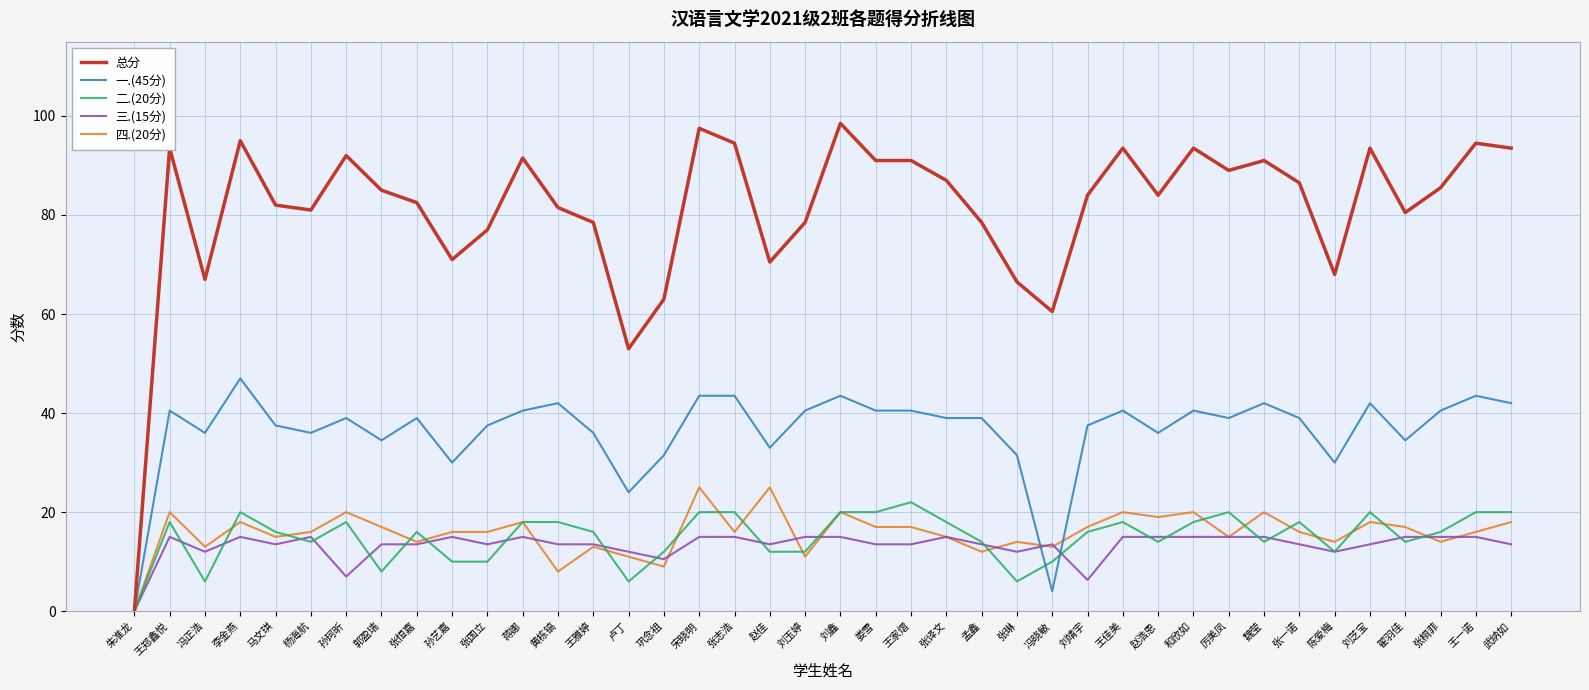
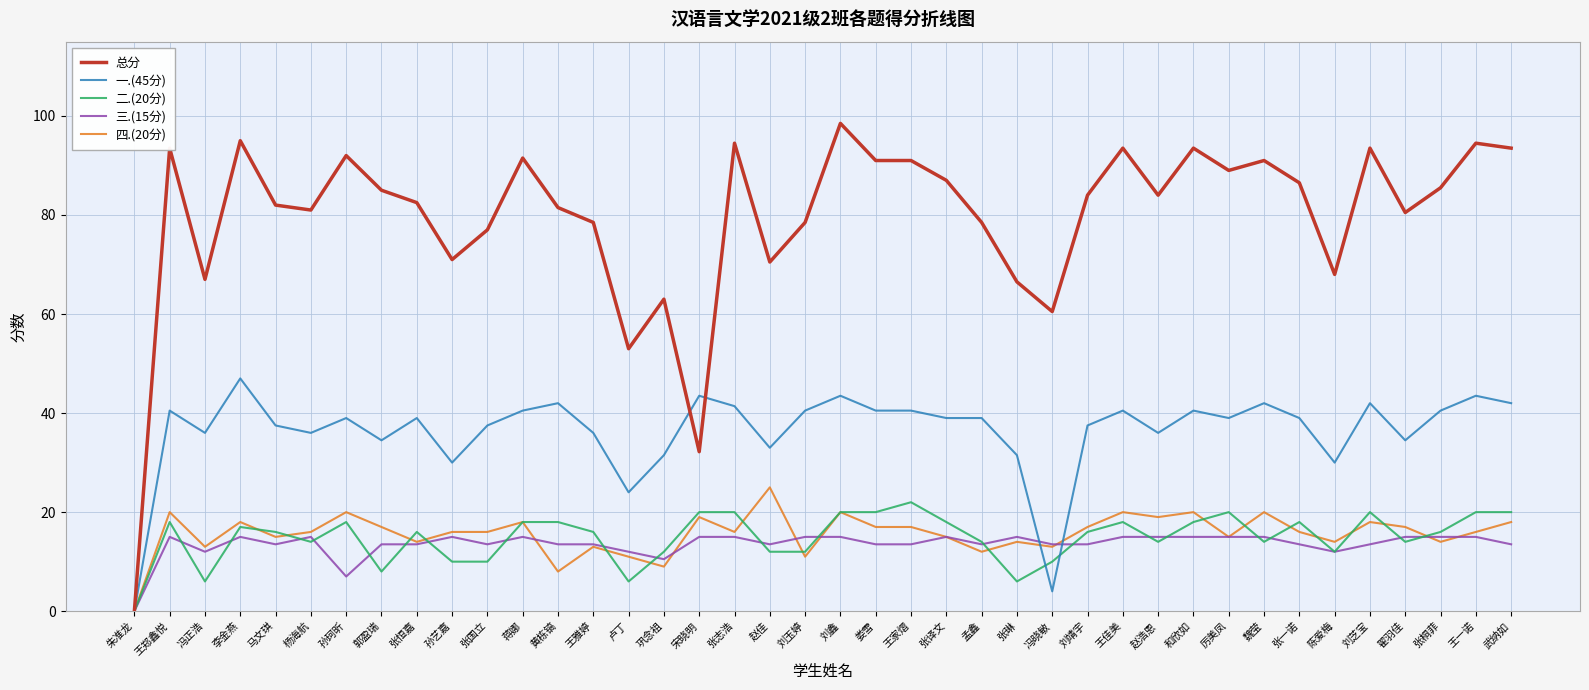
  {
    "总分": {
      "冯正浩": 67,
      "李金燕": 95,
      "马文琪": 82,
      "杨海航": 81,
      "孙珂昕": 92,
      "郭盈瑞": 85,
      "张恒嘉": 83,
      "孙艺嘉": 71,
      "张国立": 77,
      "蒋娜": 92,
      "黄栋镐": 82,
      "王雅婷": 79,
      "卢丁": 53,
      "巩念祖": 63,
-     "宋晓明": 98,
+     "宋晓明": 32,
      "张志浩": 95,
      "赵佳": 71,
      "刘玉婷": 79,
      "刘鑫": 99,
      "娄雪": 91,
      "王家熠": 91,
      "张译文": 87,
      "孟鑫": 79,
      "张琳": 67,
      "冯晓敏": 61,
      "刘靖宇": 84,
      "王佳美": 94,
      "赵浩恩": 84,
      "和欣如": 94,
      "厉美凤": 89,
      "魏莹": 91,
      "张一诺": 87,
      "陈爱梅": 68,
      "刘芝宝": 94,
      "翟羽佳": 81,
      "张桐菲": 86,
      "王一诺": 95,
      "武纳如": 94
    },
    "一.(45分)": {
      "王郑鑫悦": 41,
      "冯正浩": 36,
      "李金燕": 47,
      "马文琪": 38,
      "杨海航": 36,
      "孙珂昕": 39,
      "郭盈瑞": 35,
      "张恒嘉": 39,
      "孙艺嘉": 30,
      "张国立": 38,
      "蒋娜": 41,
      "黄栋镐": 42,
      "王雅婷": 36,
      "卢丁": 24,
      "巩念祖": 32,
      "宋晓明": 44,
-     "张志浩": 44,
+     "张志浩": 41,
      "赵佳": 33,
      "刘玉婷": 41,
      "刘鑫": 44,
      "娄雪": 41,
      "王家熠": 41,
      "张译文": 39,
      "孟鑫": 39,
      "张琳": 32,
      "冯晓敏": 4,
      "刘靖宇": 38,
      "王佳美": 41,
      "赵浩恩": 36,
      "和欣如": 41,
      "厉美凤": 39,
      "魏莹": 42,
      "张一诺": 39,
      "陈爱梅": 30,
      "刘芝宝": 42,
      "翟羽佳": 35,
      "张桐菲": 41,
      "王一诺": 44,
      "武纳如": 42
    },
    "二.(20分)": {
      "王郑鑫悦": 18,
      "冯正浩": 6,
-     "李金燕": 20,
+     "李金燕": 17,
      "马文琪": 16,
      "杨海航": 14,
      "孙珂昕": 18,
      "郭盈瑞": 8,
      "张恒嘉": 16,
      "孙艺嘉": 10,
      "张国立": 10,
      "黄栋镐": 18,
      "王雅婷": 16,
      "卢丁": 6,
      "巩念祖": 12,
      "宋晓明": 20,
      "张志浩": 20,
      "赵佳": 12,
      "刘玉婷": 12,
      "娄雪": 20,
      "王家熠": 22,
      "张译文": 18,
      "张琳": 6,
      "冯晓敏": 10,
      "刘靖宇": 16,
      "王佳美": 18,
      "赵浩恩": 14,
      "和欣如": 18,
      "厉美凤": 20,
      "魏莹": 14,
      "张一诺": 18,
      "刘芝宝": 20,
      "翟羽佳": 14,
      "张桐菲": 16,
      "王一诺": 20,
      "武纳如": 20
    },
    "三.(15分)": {
      "王郑鑫悦": 15,
      "冯正浩": 12,
      "李金燕": 15,
      "马文琪": 14,
      "杨海航": 15,
      "孙珂昕": 7,
      "郭盈瑞": 14,
      "孙艺嘉": 15,
      "张国立": 14,
      "蒋娜": 15,
      "黄栋镐": 14,
      "卢丁": 12,
      "巩念祖": 11,
      "宋晓明": 15,
      "张志浩": 15,
      "赵佳": 14,
      "刘玉婷": 15,
      "刘鑫": 15,
      "娄雪": 14,
      "王家熠": 14,
-     "张琳": 12,
-     "刘靖宇": 6,
+     "张琳": 15,
+     "刘靖宇": 14,
      "王佳美": 15,
      "赵浩恩": 15,
      "和欣如": 15,
      "魏莹": 15,
      "张一诺": 14,
      "刘芝宝": 14,
      "翟羽佳": 15,
      "张桐菲": 15,
      "王一诺": 15,
      "武纳如": 14
    },
    "四.(20分)": {
      "王郑鑫悦": 20,
      "冯正浩": 13,
      "李金燕": 18,
      "马文琪": 15,
      "杨海航": 16,
      "孙珂昕": 20,
      "郭盈瑞": 17,
      "孙艺嘉": 16,
      "张国立": 16,
      "黄栋镐": 8,
      "卢丁": 11,
      "巩念祖": 9,
-     "宋晓明": 25,
+     "宋晓明": 19,
      "张志浩": 16,
      "赵佳": 25,
      "刘玉婷": 11,
      "娄雪": 17,
      "王家熠": 17,
      "孟鑫": 12,
      "张琳": 14,
      "刘靖宇": 17,
      "王佳美": 20,
      "赵浩恩": 19,
      "和欣如": 20,
      "魏莹": 20,
      "张一诺": 16,
      "陈爱梅": 14,
      "刘芝宝": 18,
      "翟羽佳": 17,
      "张桐菲": 14,
      "王一诺": 16,
      "武纳如": 18
    }
  }
